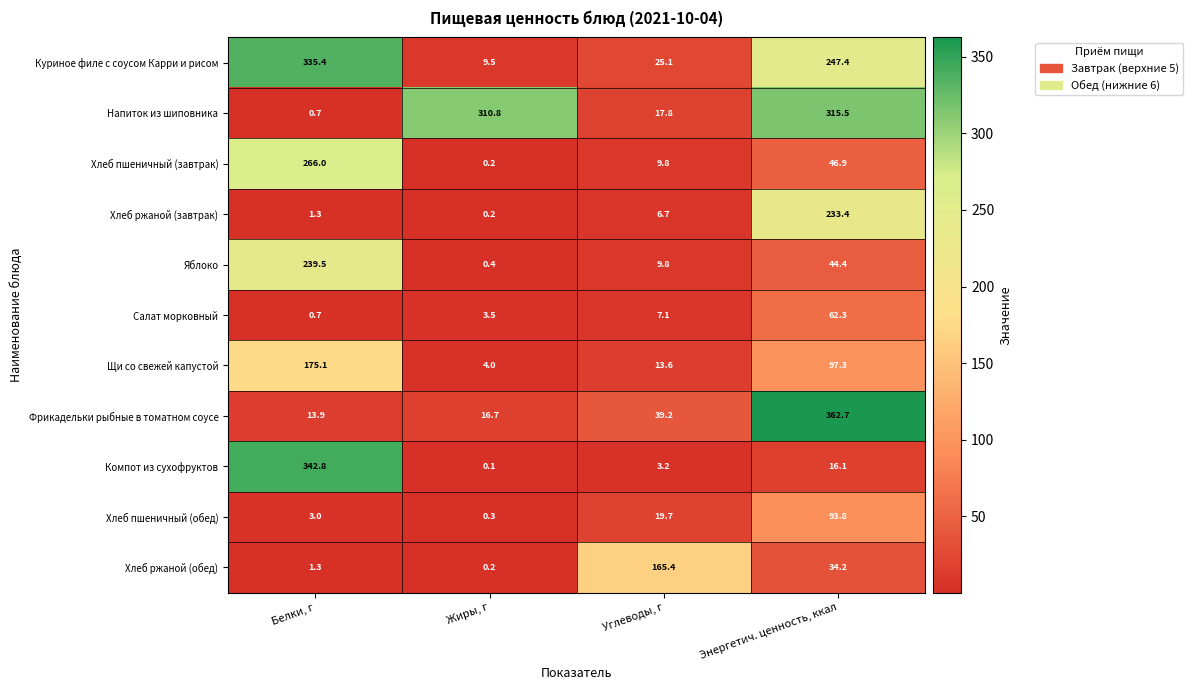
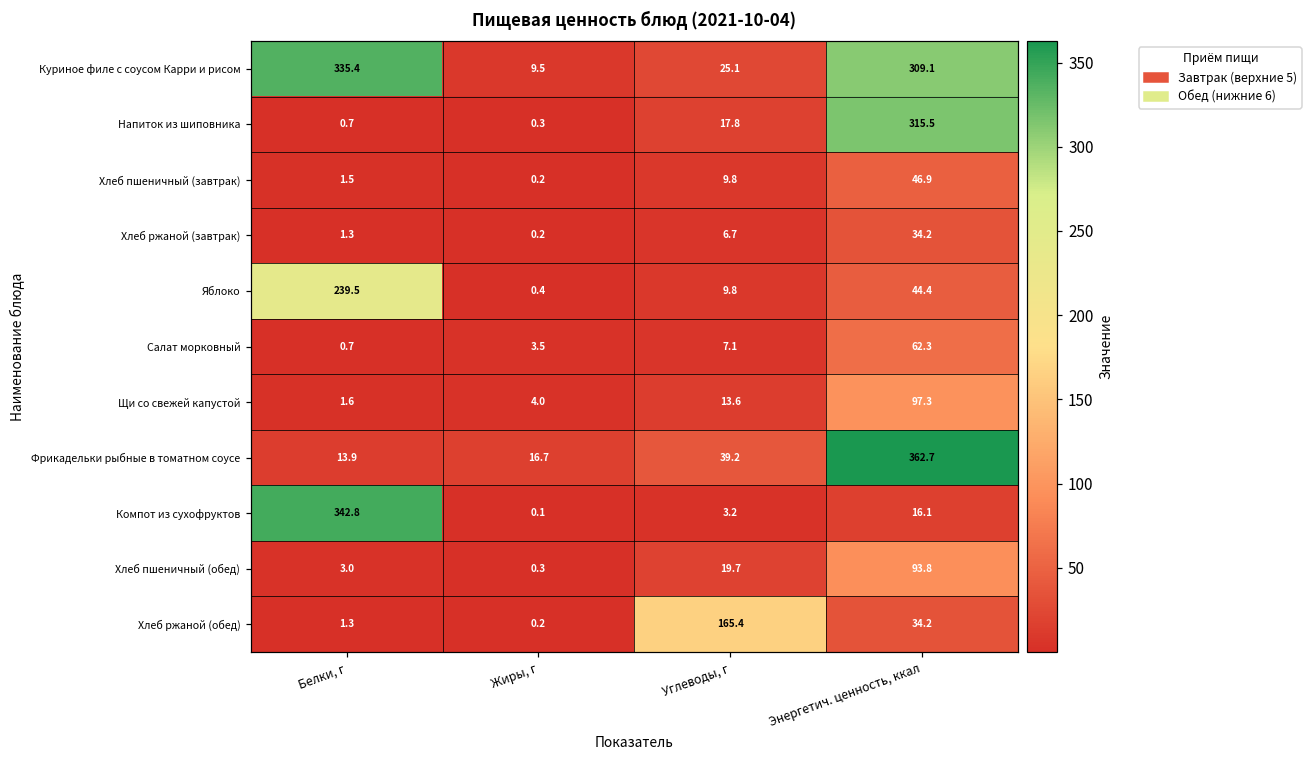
  {
    "Куриное филе с соусом Карри и рисом": {
      "Белки, г": 335.4,
      "Жиры, г": 9.5,
      "Углеводы, г": 25.1,
-     "Энергетич. ценность, ккал": 247.4
+     "Энергетич. ценность, ккал": 309.1
    },
    "Напиток из шиповника": {
      "Белки, г": 0.7,
-     "Жиры, г": 310.8,
+     "Жиры, г": 0.3,
      "Углеводы, г": 17.8,
      "Энергетич. ценность, ккал": 315.5
    },
    "Хлеб пшеничный (завтрак)": {
-     "Белки, г": 266.0,
+     "Белки, г": 1.5,
      "Жиры, г": 0.2,
      "Углеводы, г": 9.8,
      "Энергетич. ценность, ккал": 46.9
    },
    "Хлеб ржаной (завтрак)": {
      "Белки, г": 1.3,
      "Жиры, г": 0.2,
      "Углеводы, г": 6.7,
-     "Энергетич. ценность, ккал": 233.4
+     "Энергетич. ценность, ккал": 34.2
    },
    "Яблоко": {
      "Белки, г": 239.5,
      "Жиры, г": 0.4,
      "Углеводы, г": 9.8,
      "Энергетич. ценность, ккал": 44.4
    },
    "Салат морковный": {
      "Белки, г": 0.7,
      "Жиры, г": 3.5,
      "Углеводы, г": 7.1,
      "Энергетич. ценность, ккал": 62.3
    },
    "Щи со свежей капустой": {
-     "Белки, г": 175.1,
+     "Белки, г": 1.6,
      "Жиры, г": 4.0,
      "Углеводы, г": 13.6,
      "Энергетич. ценность, ккал": 97.3
    },
    "Фрикадельки рыбные в томатном соусе": {
      "Белки, г": 13.9,
      "Жиры, г": 16.7,
      "Углеводы, г": 39.2,
      "Энергетич. ценность, ккал": 362.7
    },
    "Компот из сухофруктов": {
      "Белки, г": 342.8,
      "Жиры, г": 0.1,
      "Углеводы, г": 3.2,
      "Энергетич. ценность, ккал": 16.1
    },
    "Хлеб пшеничный (обед)": {
      "Белки, г": 3.0,
      "Жиры, г": 0.3,
      "Углеводы, г": 19.7,
      "Энергетич. ценность, ккал": 93.8
    },
    "Хлеб ржаной (обед)": {
      "Белки, г": 1.3,
      "Жиры, г": 0.2,
      "Углеводы, г": 165.4,
      "Энергетич. ценность, ккал": 34.2
    }
  }
